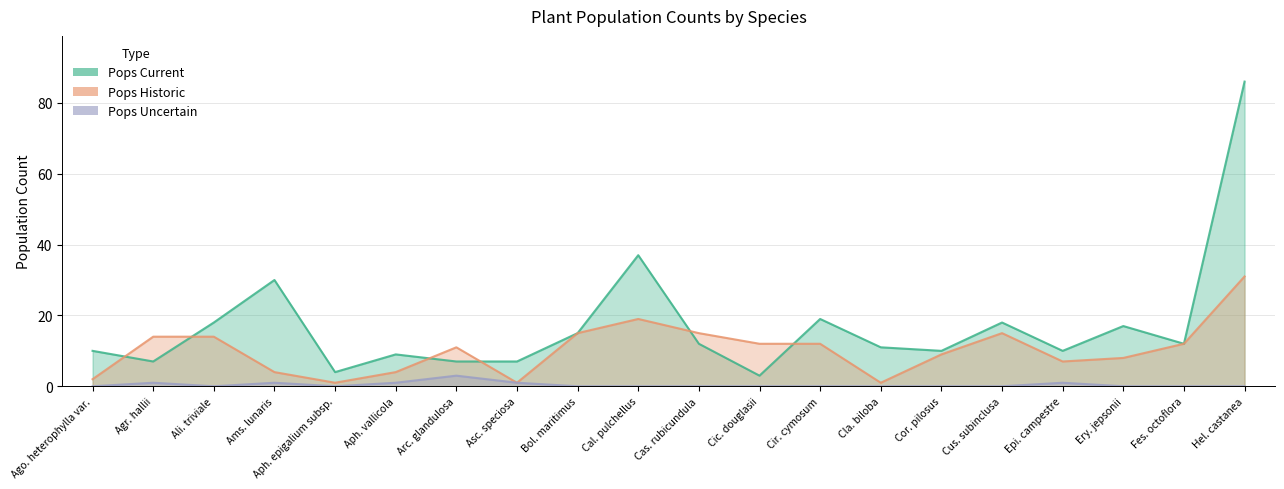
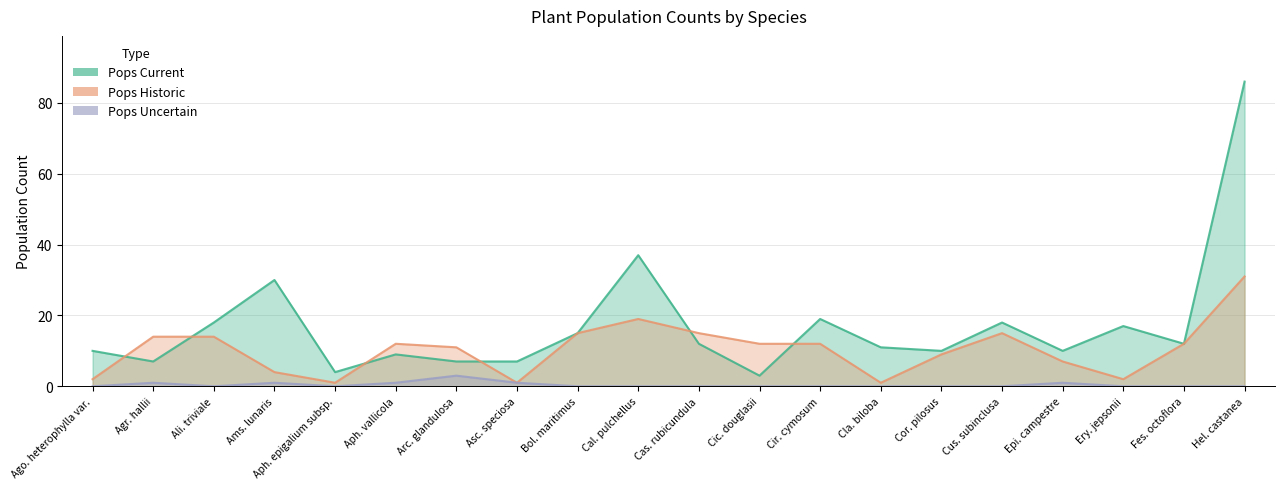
  {
    "Pops Historic": {
      "Ago. heterophylla var.": 2,
      "Agr. hallii": 14,
      "Ali. triviale": 14,
      "Ams. lunaris": 4,
      "Aph. epigalium subsp.": 1,
-     "Aph. vallicola": 4,
+     "Aph. vallicola": 12,
      "Arc. glandulosa": 11,
      "Cal. pulchellus": 19,
      "Cas. rubicundula": 15,
      "Cic. douglasii": 12,
      "Cir. cymosum": 12,
      "Cla. biloba": 1,
      "Cor. pilosus": 9,
      "Cus. subinclusa": 15,
      "Epi. campestre": 7,
-     "Ery. jepsonii": 8,
+     "Ery. jepsonii": 2,
      "Hel. castanea": 31
    }
  }
